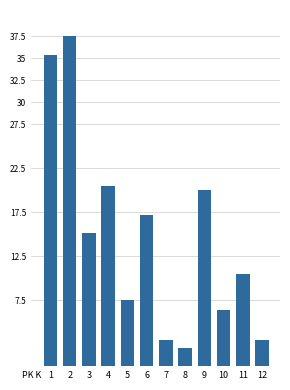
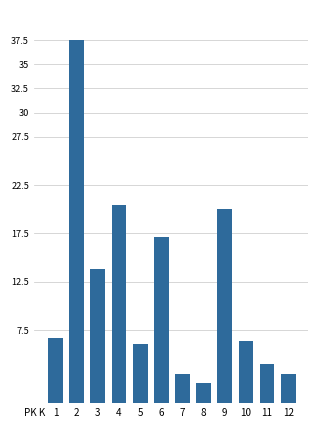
  {
-   "1": 35,
+   "1": 7,
    "2": 38,
-   "3": 15,
+   "3": 14,
    "4": 20,
-   "5": 8,
+   "5": 6,
    "6": 17,
    "7": 3,
    "8": 2,
    "9": 20,
    "10": 6,
-   "11": 11,
+   "11": 4,
    "12": 3
  }
